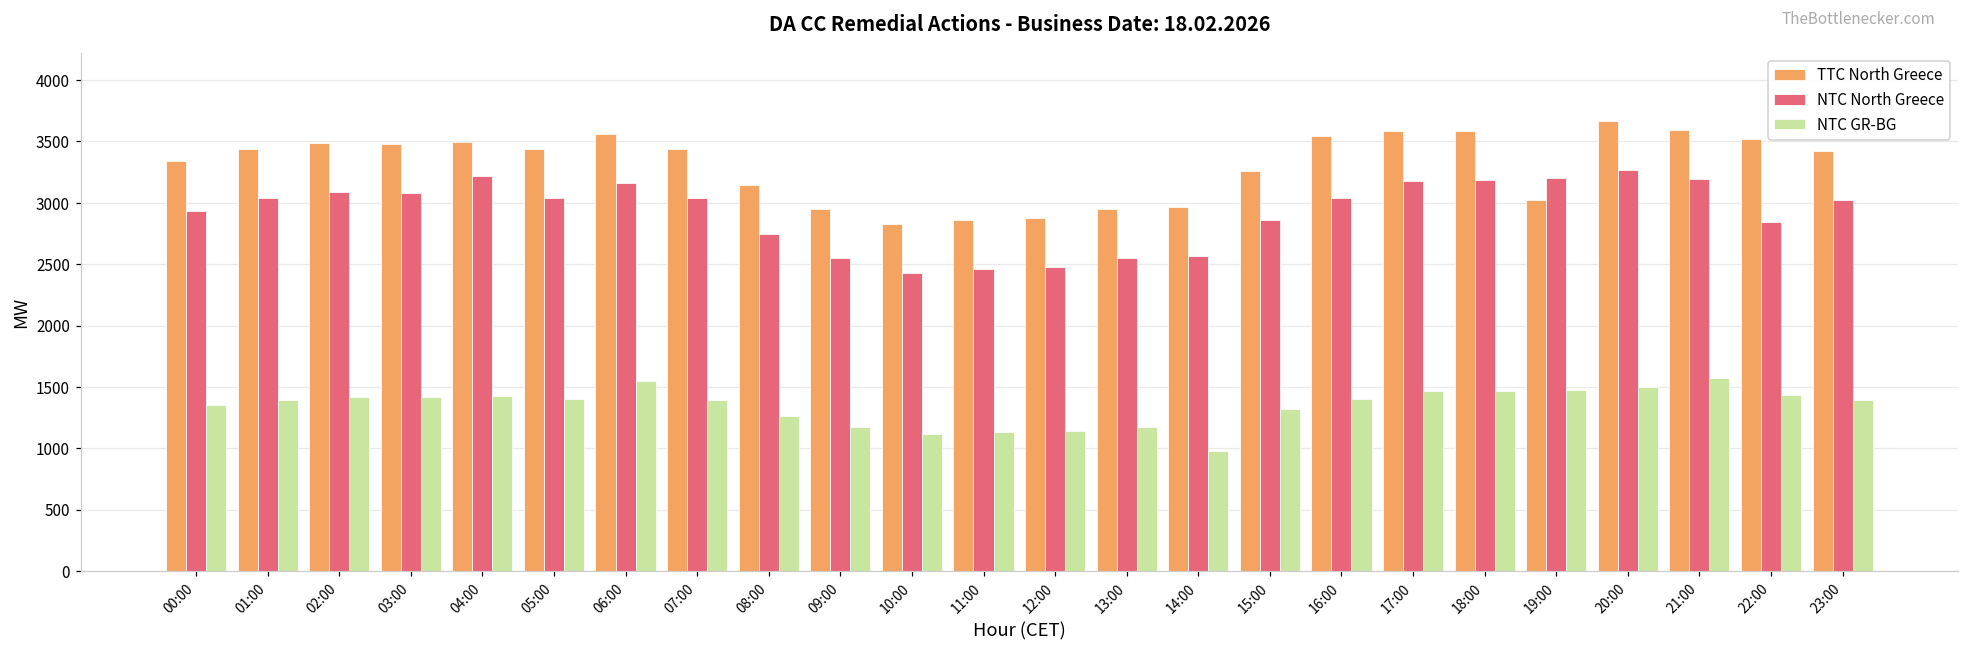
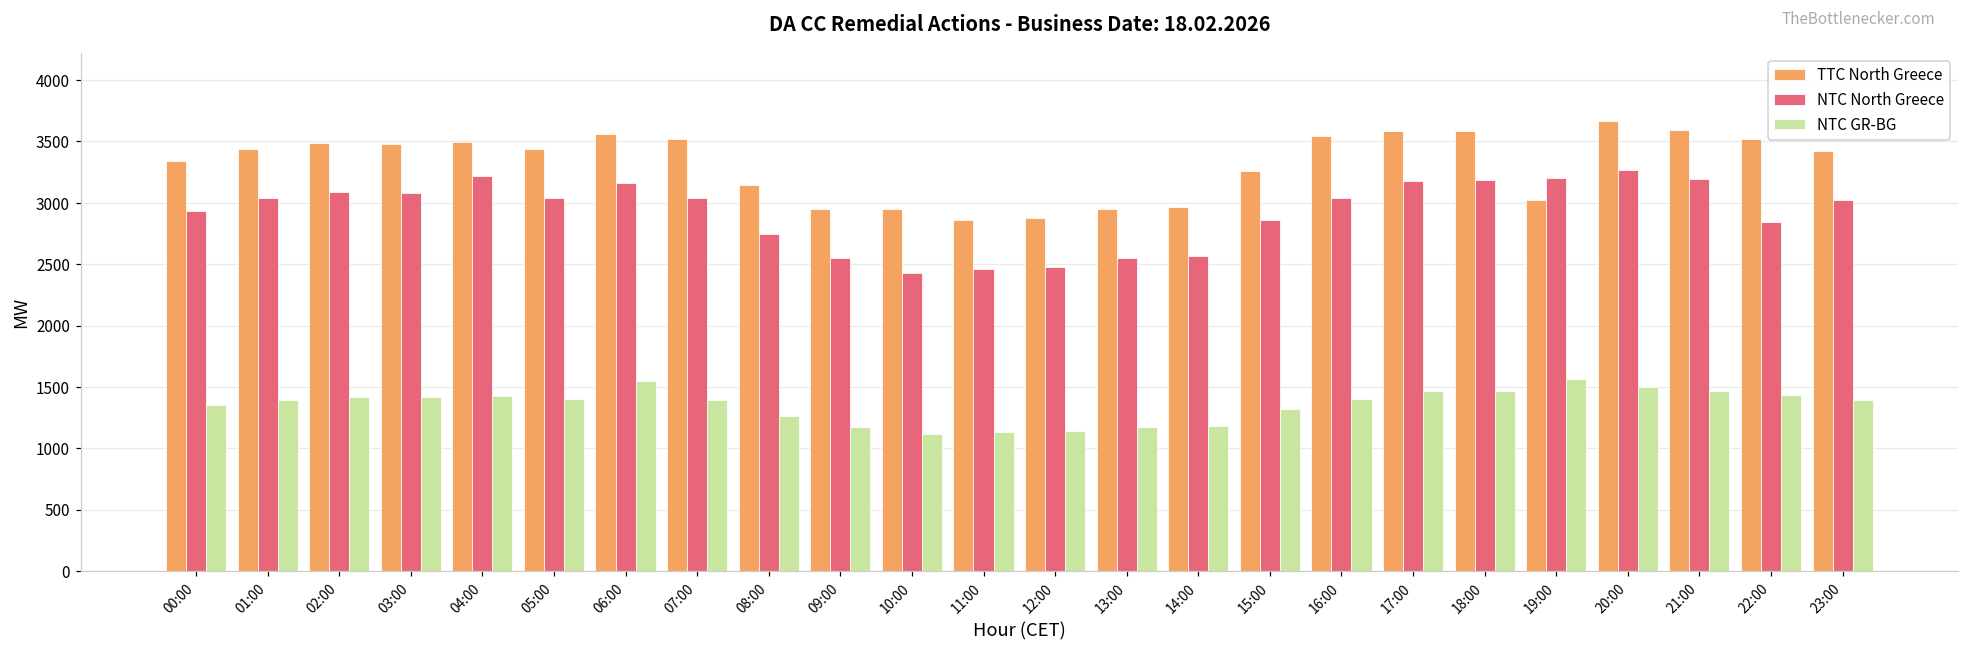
  {
    "TTC North Greece": {
      "00:00": 3340,
      "01:00": 3440,
      "02:00": 3490,
      "03:00": 3480,
      "04:00": 3490,
      "05:00": 3440,
      "06:00": 3560,
-     "07:00": 3440,
+     "07:00": 3520,
      "08:00": 3150,
      "09:00": 2950,
-     "10:00": 2830,
+     "10:00": 2950,
      "11:00": 2860,
      "12:00": 2880,
      "13:00": 2950,
      "14:00": 2960,
      "15:00": 3260,
      "16:00": 3550,
      "17:00": 3580,
      "18:00": 3580,
      "19:00": 3020,
      "20:00": 3670,
      "21:00": 3590,
      "22:00": 3520,
      "23:00": 3430
    },
    "NTC North Greece": {
      "00:00": 2940,
      "01:00": 3040,
      "02:00": 3090,
      "03:00": 3080,
      "04:00": 3220,
      "05:00": 3040,
      "06:00": 3160,
      "07:00": 3040,
      "08:00": 2750,
      "09:00": 2550,
      "10:00": 2430,
      "11:00": 2460,
      "12:00": 2480,
      "13:00": 2550,
      "14:00": 2560,
      "15:00": 2860,
      "16:00": 3040,
      "17:00": 3180,
      "18:00": 3180,
      "19:00": 3200,
      "20:00": 3270,
      "21:00": 3190,
      "22:00": 2840,
      "23:00": 3030
    },
    "NTC GR-BG": {
      "00:00": 1350,
      "01:00": 1400,
      "02:00": 1420,
      "03:00": 1420,
      "04:00": 1420,
      "05:00": 1400,
      "06:00": 1550,
      "07:00": 1400,
      "08:00": 1260,
      "09:00": 1170,
      "10:00": 1120,
      "11:00": 1130,
      "12:00": 1140,
      "13:00": 1170,
-     "14:00": 980,
+     "14:00": 1180,
      "15:00": 1320,
      "16:00": 1400,
      "17:00": 1460,
      "18:00": 1460,
-     "19:00": 1470,
+     "19:00": 1570,
      "20:00": 1500,
-     "21:00": 1580,
+     "21:00": 1470,
      "22:00": 1440,
      "23:00": 1390
    }
  }
